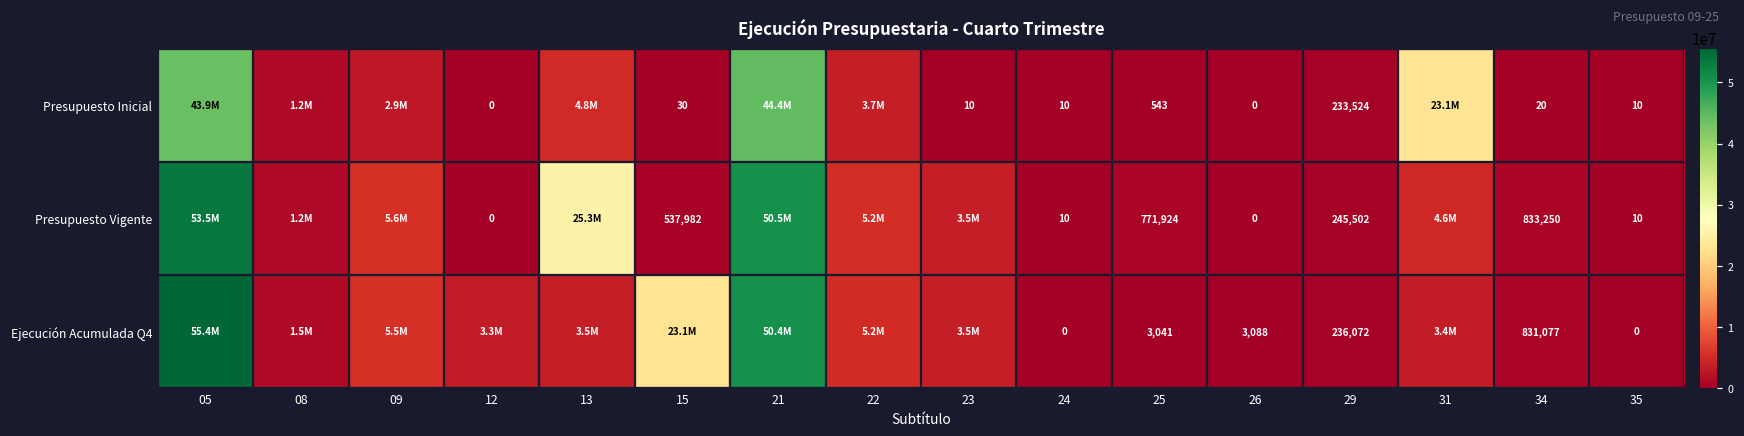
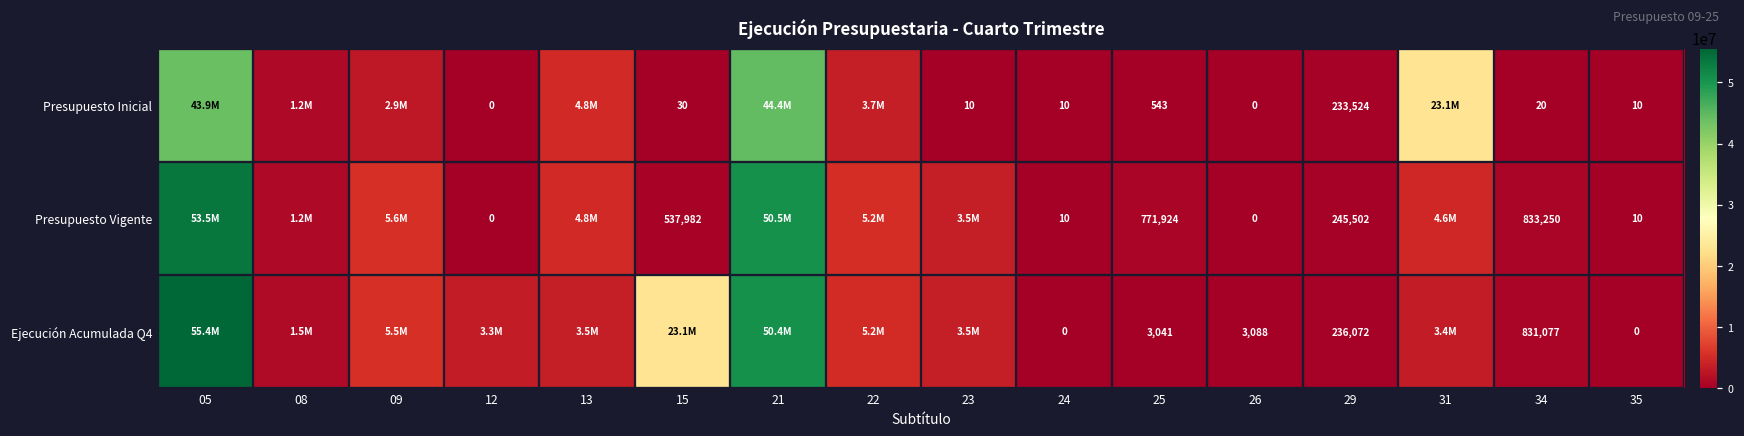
  {
    "Presupuesto Inicial": {
      "05": "43.9M",
      "08": "1.2M",
      "09": "2.9M",
      "12": "0",
      "13": "4.8M",
      "15": "30",
      "21": "44.4M",
      "22": "3.7M",
      "23": "10",
      "24": "10",
      "25": "543",
      "26": "0",
      "29": "233,524",
      "31": "23.1M",
      "34": "20",
      "35": "10"
    },
    "Presupuesto Vigente": {
      "05": "53.5M",
      "08": "1.2M",
      "09": "5.6M",
      "12": "0",
-     "13": "25.3M",
+     "13": "4.8M",
      "15": "537,982",
      "21": "50.5M",
      "22": "5.2M",
      "23": "3.5M",
      "24": "10",
      "25": "771,924",
      "26": "0",
      "29": "245,502",
      "31": "4.6M",
      "34": "833,250",
      "35": "10"
    },
    "Ejecución Acumulada Q4": {
      "05": "55.4M",
      "08": "1.5M",
      "09": "5.5M",
      "12": "3.3M",
      "13": "3.5M",
      "15": "23.1M",
      "21": "50.4M",
      "22": "5.2M",
      "23": "3.5M",
      "24": "0",
      "25": "3,041",
      "26": "3,088",
      "29": "236,072",
      "31": "3.4M",
      "34": "831,077",
      "35": "0"
    }
  }
